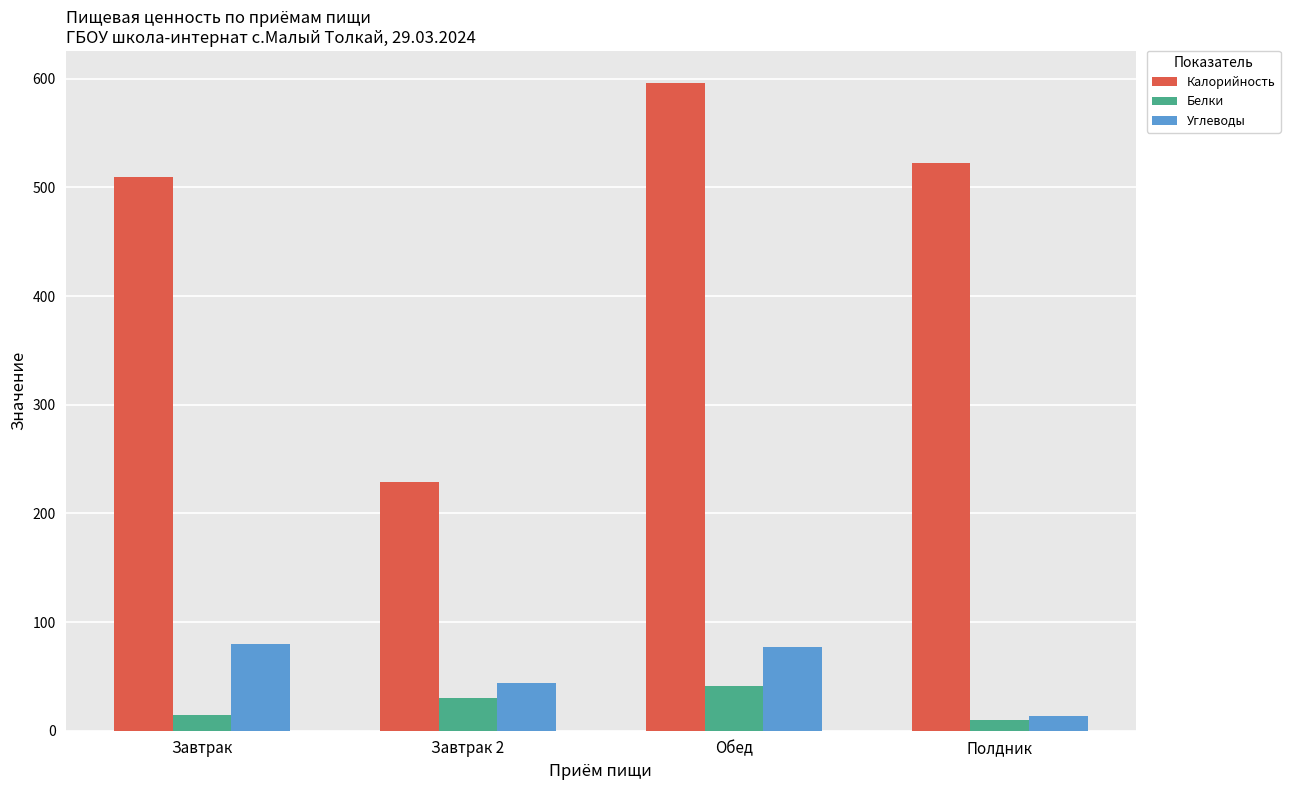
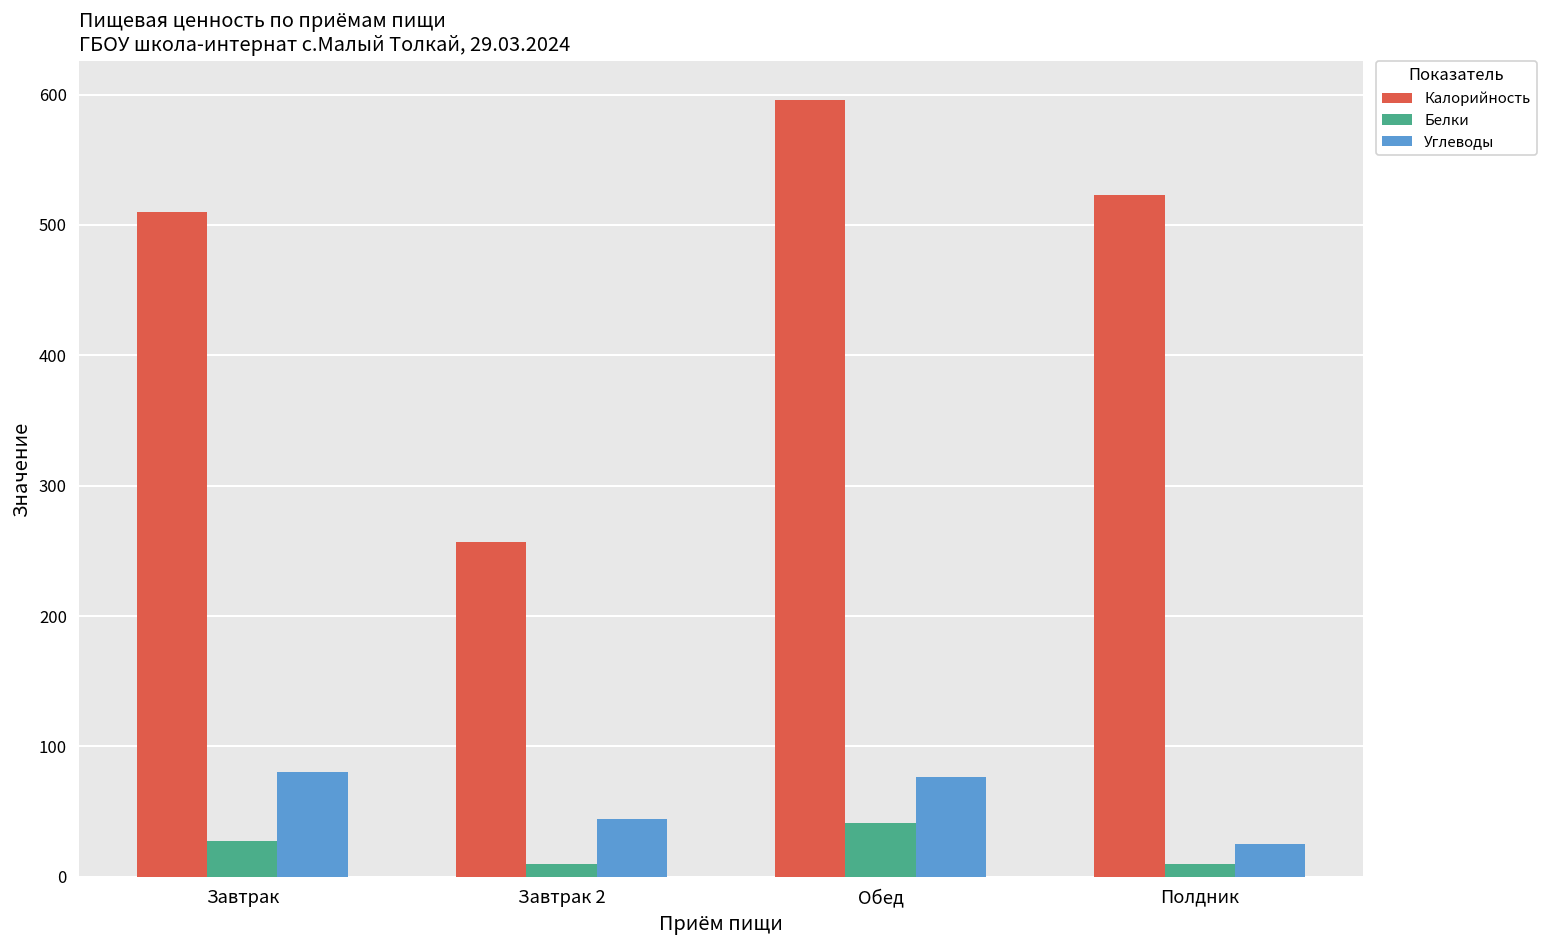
  {
    "Калорийность": {
      "Завтрак": 510,
-     "Завтрак 2": 229,
+     "Завтрак 2": 257,
      "Обед": 596,
      "Полдник": 523
    },
    "Белки": {
-     "Завтрак": 14,
-     "Завтрак 2": 30,
+     "Завтрак": 28,
+     "Завтрак 2": 10,
      "Обед": 41,
      "Полдник": 10
    },
    "Углеводы": {
      "Завтрак": 80,
      "Завтрак 2": 44,
      "Обед": 77,
-     "Полдник": 14
+     "Полдник": 26
    }
  }
